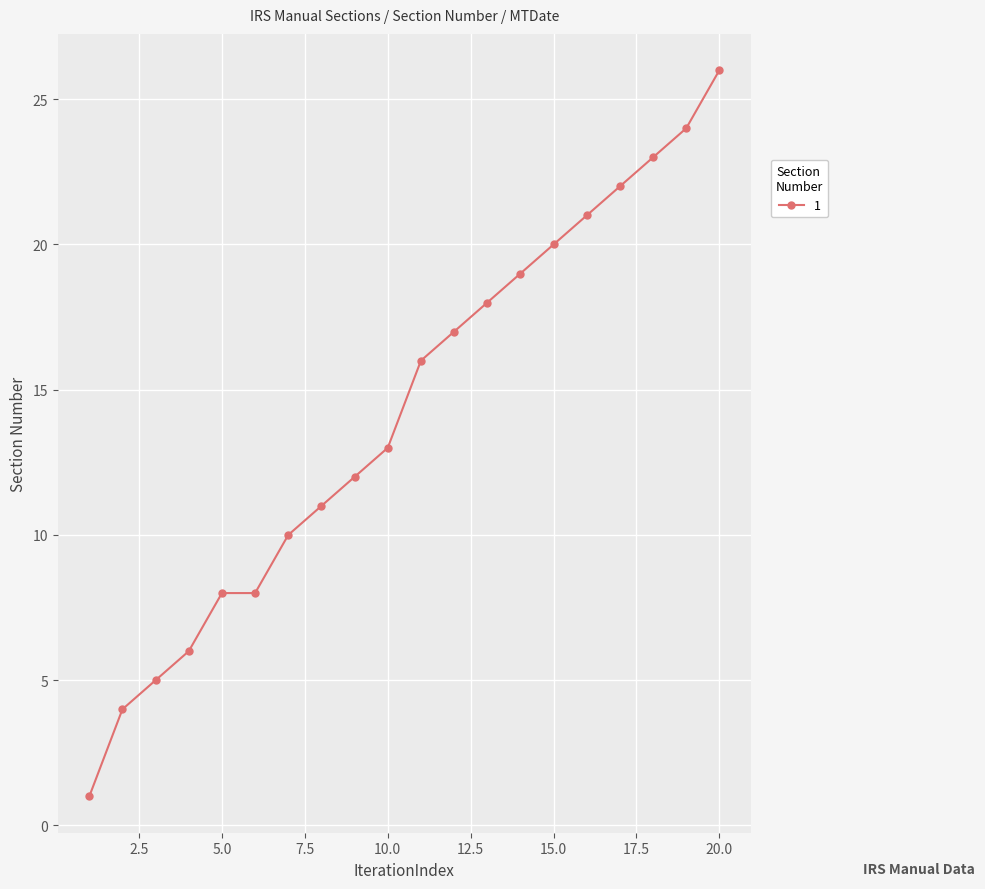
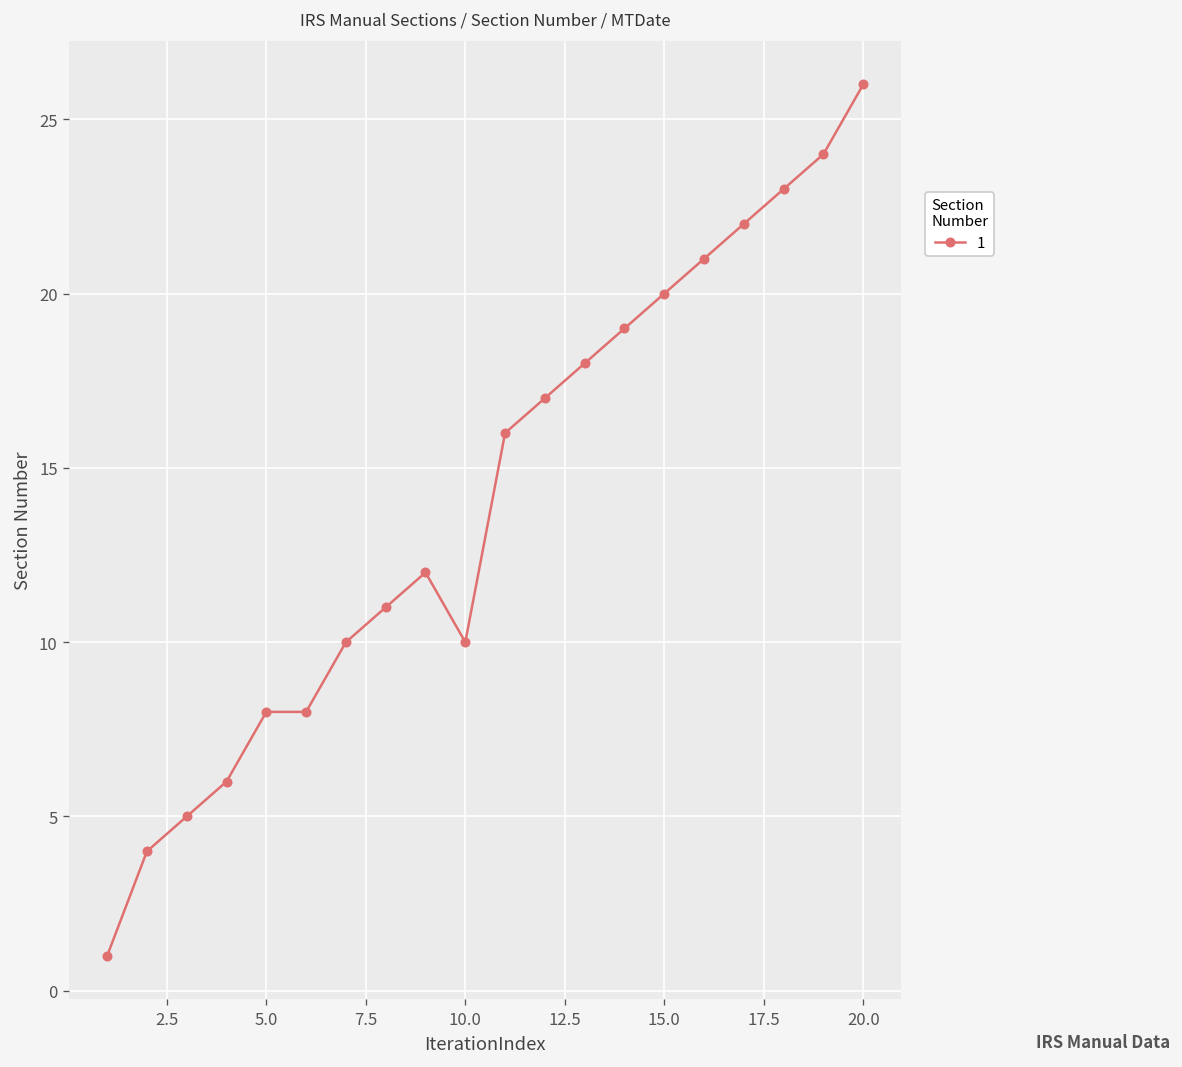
  {
    "5.0": 8,
-   "10.0": 13,
+   "10.0": 10,
    "15.0": 20,
    "20.0": 26
  }
